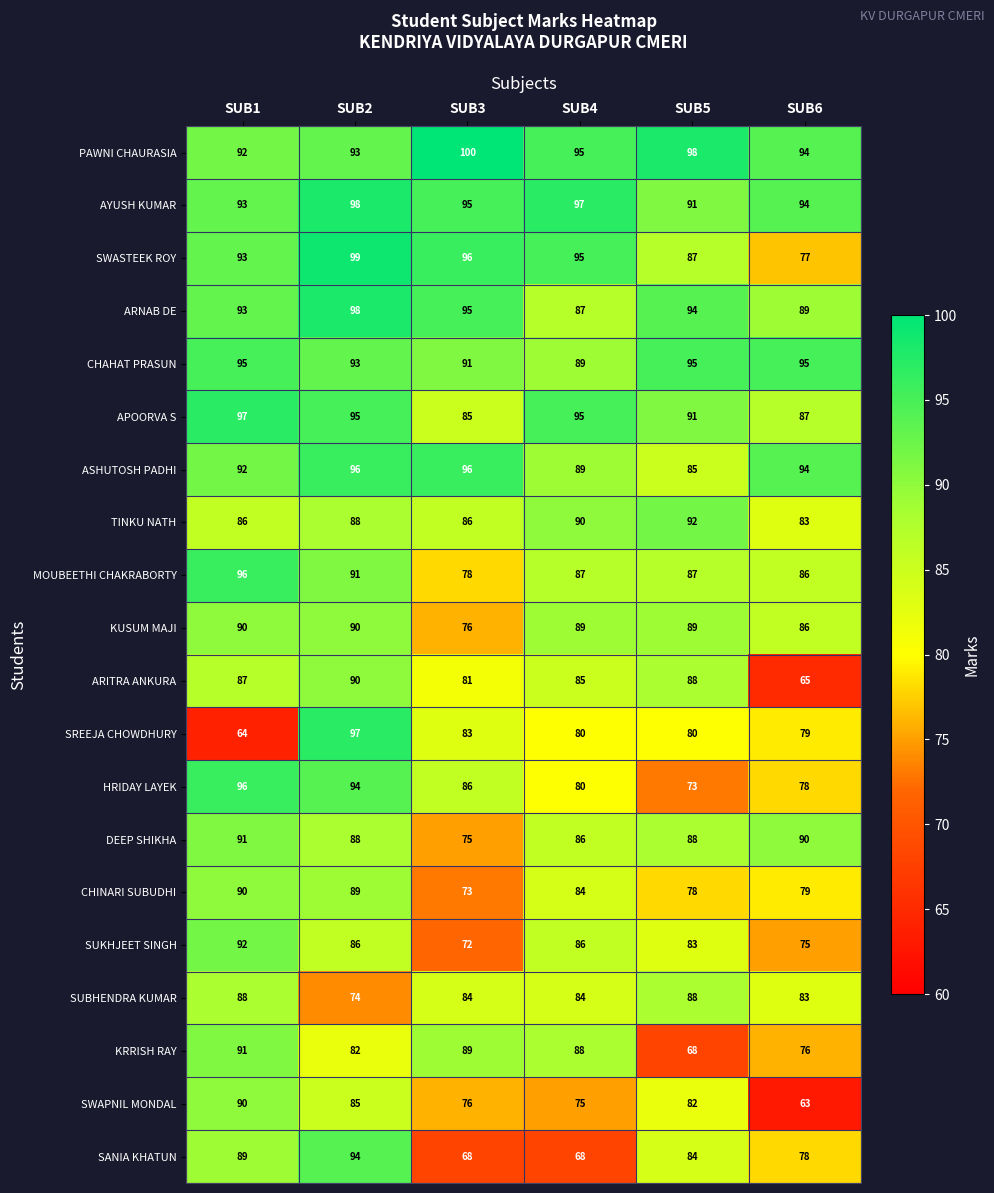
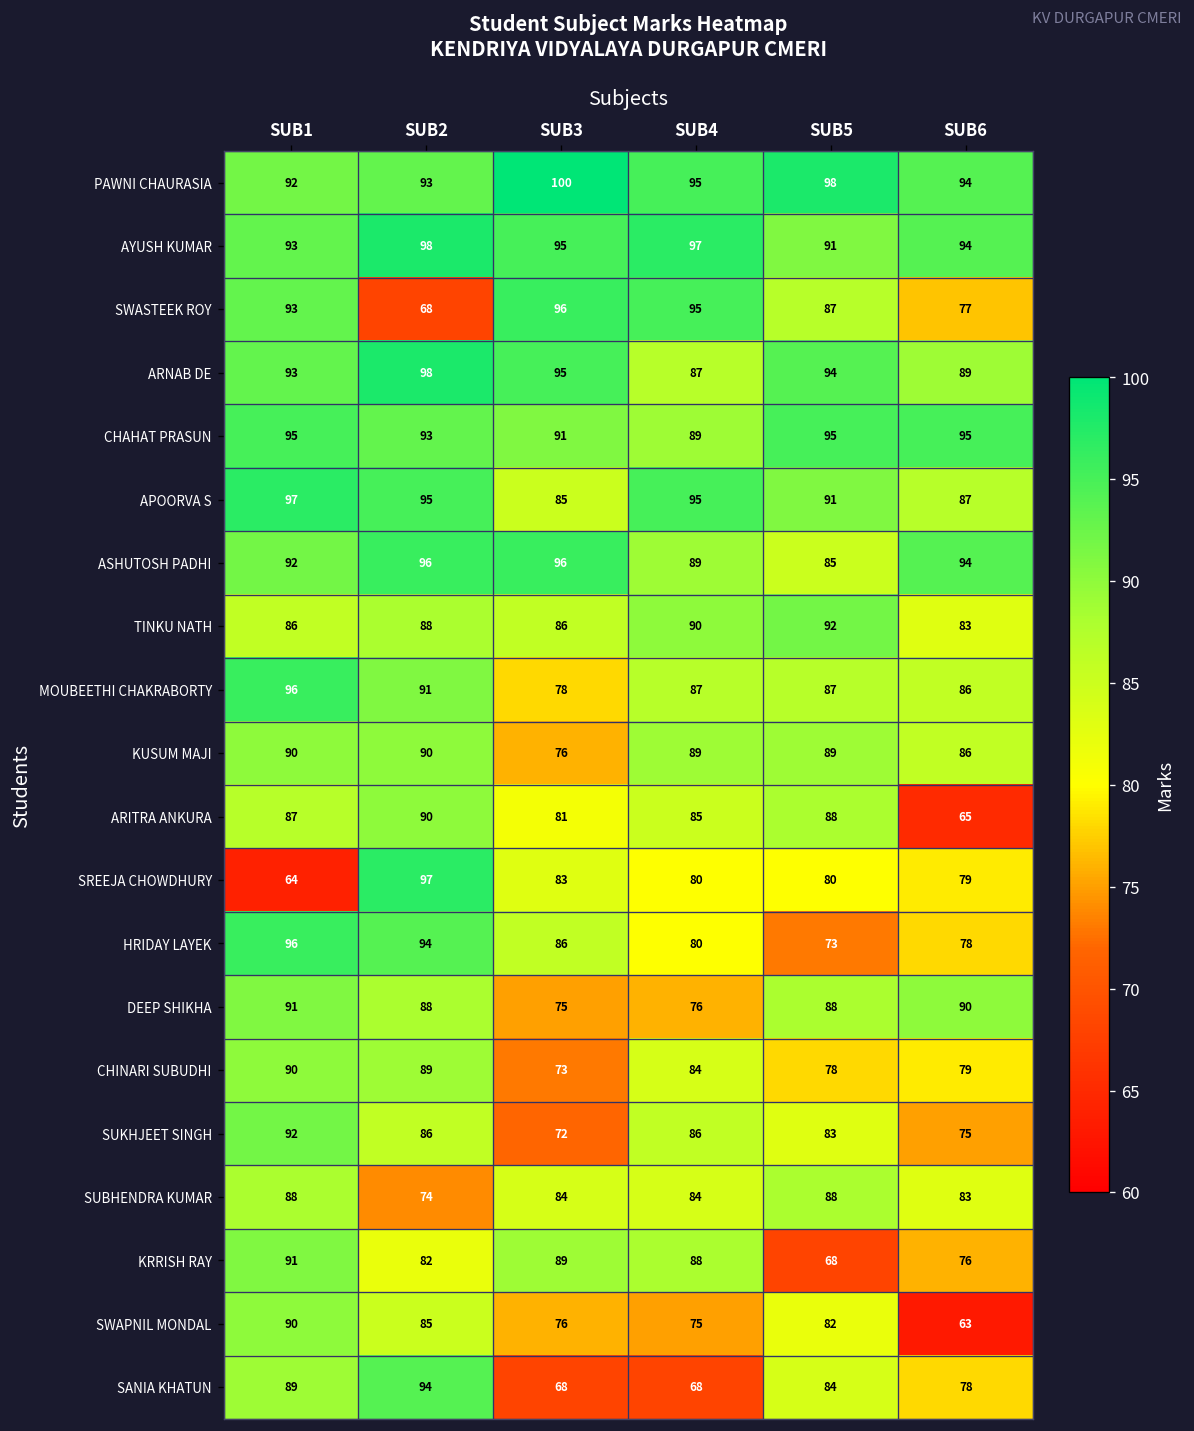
  {
    "PAWNI CHAURASIA": {
      "SUB1": 92,
      "SUB2": 93,
      "SUB3": 100,
      "SUB4": 95,
      "SUB5": 98,
      "SUB6": 94
    },
    "AYUSH KUMAR": {
      "SUB1": 93,
      "SUB2": 98,
      "SUB3": 95,
      "SUB4": 97,
      "SUB5": 91,
      "SUB6": 94
    },
    "SWASTEEK ROY": {
      "SUB1": 93,
-     "SUB2": 99,
+     "SUB2": 68,
      "SUB3": 96,
      "SUB4": 95,
      "SUB5": 87,
      "SUB6": 77
    },
    "ARNAB DE": {
      "SUB1": 93,
      "SUB2": 98,
      "SUB3": 95,
      "SUB4": 87,
      "SUB5": 94,
      "SUB6": 89
    },
    "CHAHAT PRASUN": {
      "SUB1": 95,
      "SUB2": 93,
      "SUB3": 91,
      "SUB4": 89,
      "SUB5": 95,
      "SUB6": 95
    },
    "APOORVA S": {
      "SUB1": 97,
      "SUB2": 95,
      "SUB3": 85,
      "SUB4": 95,
      "SUB5": 91,
      "SUB6": 87
    },
    "ASHUTOSH PADHI": {
      "SUB1": 92,
      "SUB2": 96,
      "SUB3": 96,
      "SUB4": 89,
      "SUB5": 85,
      "SUB6": 94
    },
    "TINKU NATH": {
      "SUB1": 86,
      "SUB2": 88,
      "SUB3": 86,
      "SUB4": 90,
      "SUB5": 92,
      "SUB6": 83
    },
    "MOUBEETHI CHAKRABORTY": {
      "SUB1": 96,
      "SUB2": 91,
      "SUB3": 78,
      "SUB4": 87,
      "SUB5": 87,
      "SUB6": 86
    },
    "KUSUM MAJI": {
      "SUB1": 90,
      "SUB2": 90,
      "SUB3": 76,
      "SUB4": 89,
      "SUB5": 89,
      "SUB6": 86
    },
    "ARITRA ANKURA": {
      "SUB1": 87,
      "SUB2": 90,
      "SUB3": 81,
      "SUB4": 85,
      "SUB5": 88,
      "SUB6": 65
    },
    "SREEJA CHOWDHURY": {
      "SUB1": 64,
      "SUB2": 97,
      "SUB3": 83,
      "SUB4": 80,
      "SUB5": 80,
      "SUB6": 79
    },
    "HRIDAY LAYEK": {
      "SUB1": 96,
      "SUB2": 94,
      "SUB3": 86,
      "SUB4": 80,
      "SUB5": 73,
      "SUB6": 78
    },
    "DEEP SHIKHA": {
      "SUB1": 91,
      "SUB2": 88,
      "SUB3": 75,
-     "SUB4": 86,
+     "SUB4": 76,
      "SUB5": 88,
      "SUB6": 90
    },
    "CHINARI SUBUDHI": {
      "SUB1": 90,
      "SUB2": 89,
      "SUB3": 73,
      "SUB4": 84,
      "SUB5": 78,
      "SUB6": 79
    },
    "SUKHJEET SINGH": {
      "SUB1": 92,
      "SUB2": 86,
      "SUB3": 72,
      "SUB4": 86,
      "SUB5": 83,
      "SUB6": 75
    },
    "SUBHENDRA KUMAR": {
      "SUB1": 88,
      "SUB2": 74,
      "SUB3": 84,
      "SUB4": 84,
      "SUB5": 88,
      "SUB6": 83
    },
    "KRRISH RAY": {
      "SUB1": 91,
      "SUB2": 82,
      "SUB3": 89,
      "SUB4": 88,
      "SUB5": 68,
      "SUB6": 76
    },
    "SWAPNIL MONDAL": {
      "SUB1": 90,
      "SUB2": 85,
      "SUB3": 76,
      "SUB4": 75,
      "SUB5": 82,
      "SUB6": 63
    },
    "SANIA KHATUN": {
      "SUB1": 89,
      "SUB2": 94,
      "SUB3": 68,
      "SUB4": 68,
      "SUB5": 84,
      "SUB6": 78
    }
  }
